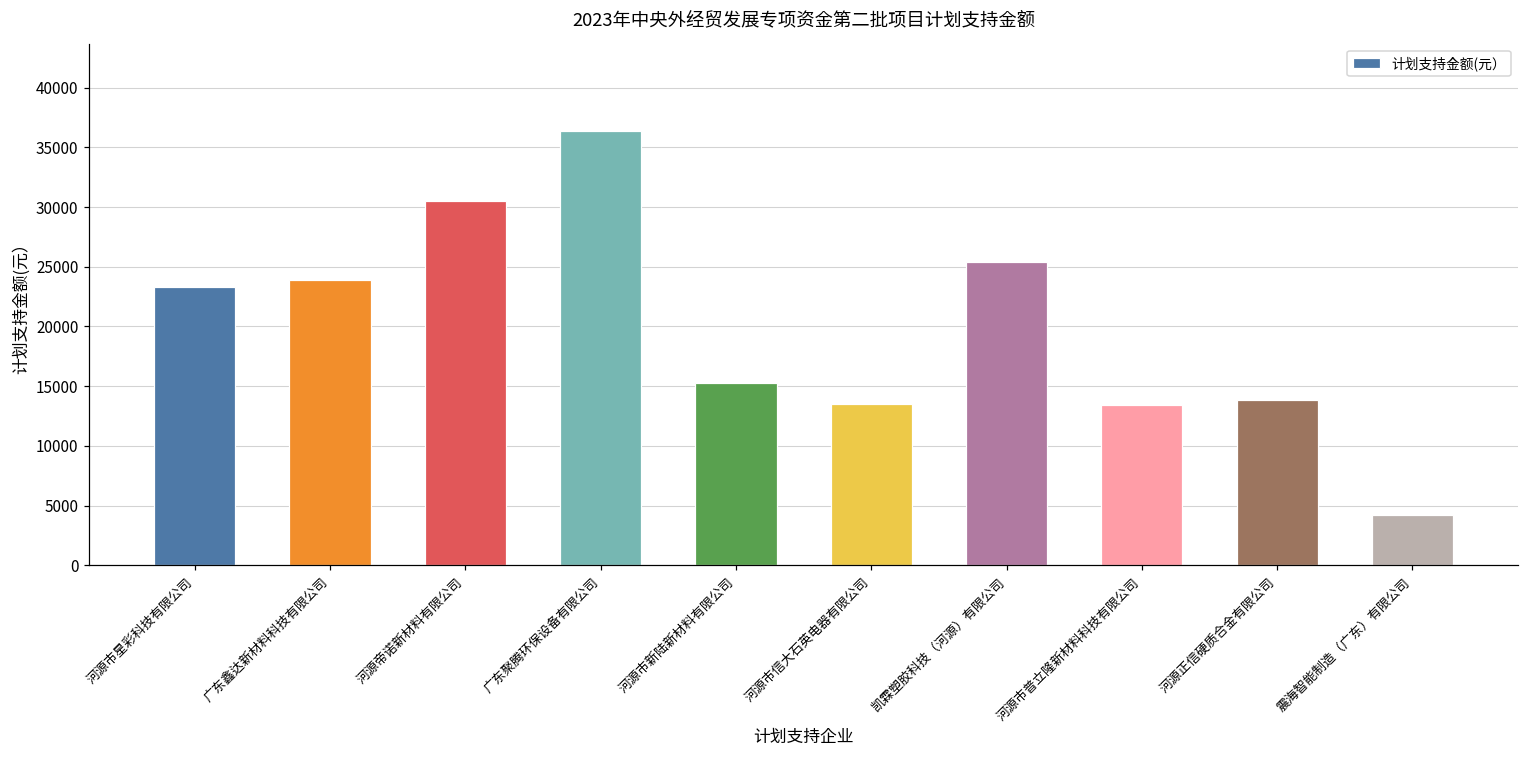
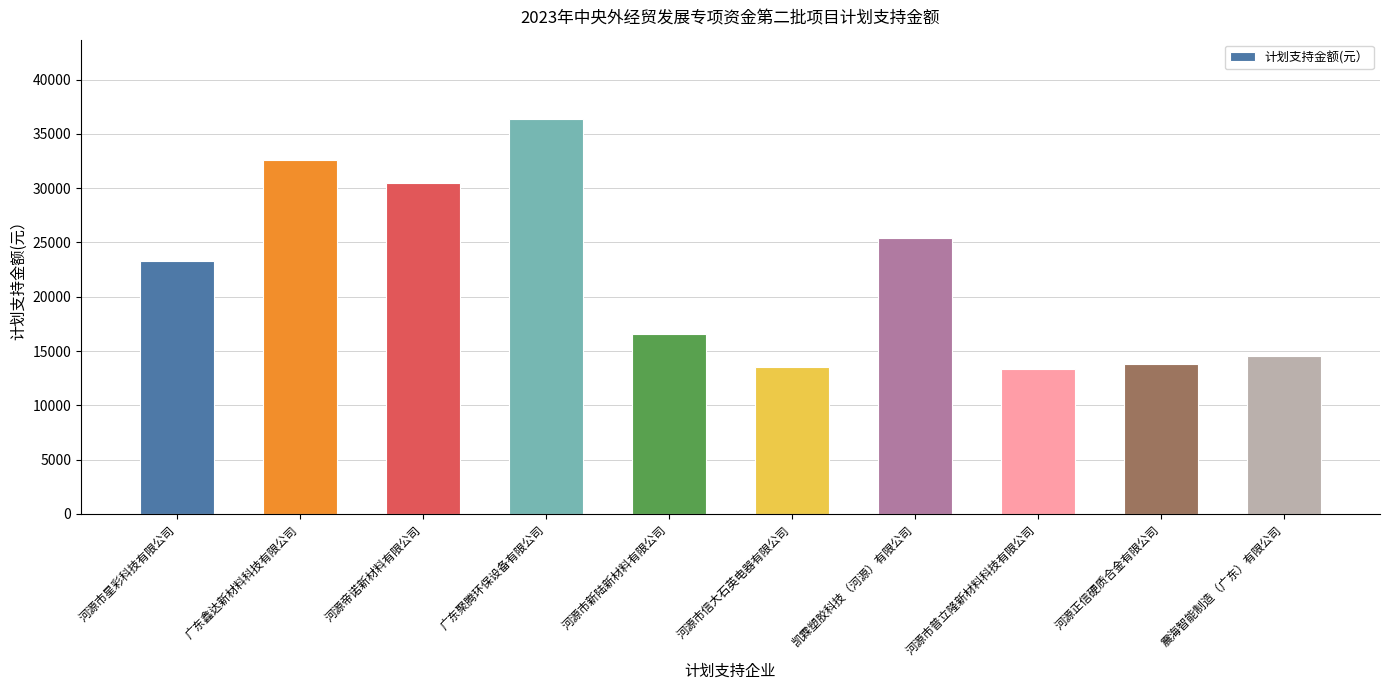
  {
    "河源市星彩科技有限公司": 23300,
-   "广东鑫达新材料科技有限公司": 23900,
+   "广东鑫达新材料科技有限公司": 32600,
    "河源帝诺新材料有限公司": 30500,
    "广东聚腾环保设备有限公司": 36400,
-   "河源市新陆新材料有限公司": 15200,
+   "河源市新陆新材料有限公司": 16600,
    "河源市信大石英电器有限公司": 13500,
    "凯霖塑胶科技（河源）有限公司": 25400,
    "河源市普立隆新材料科技有限公司": 13400,
    "河源正信硬质合金有限公司": 13800,
-   "震海智能制造（广东）有限公司": 4200
+   "震海智能制造（广东）有限公司": 14500
  }
